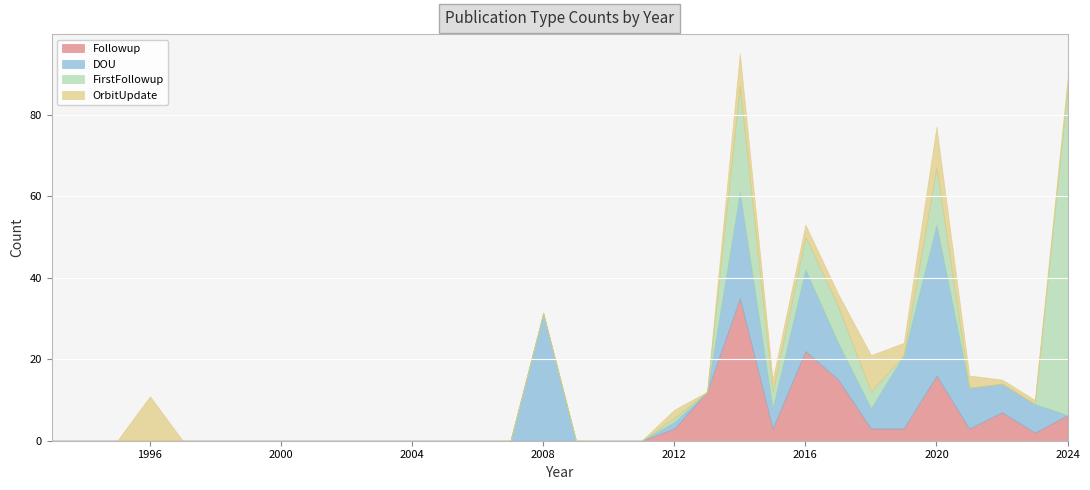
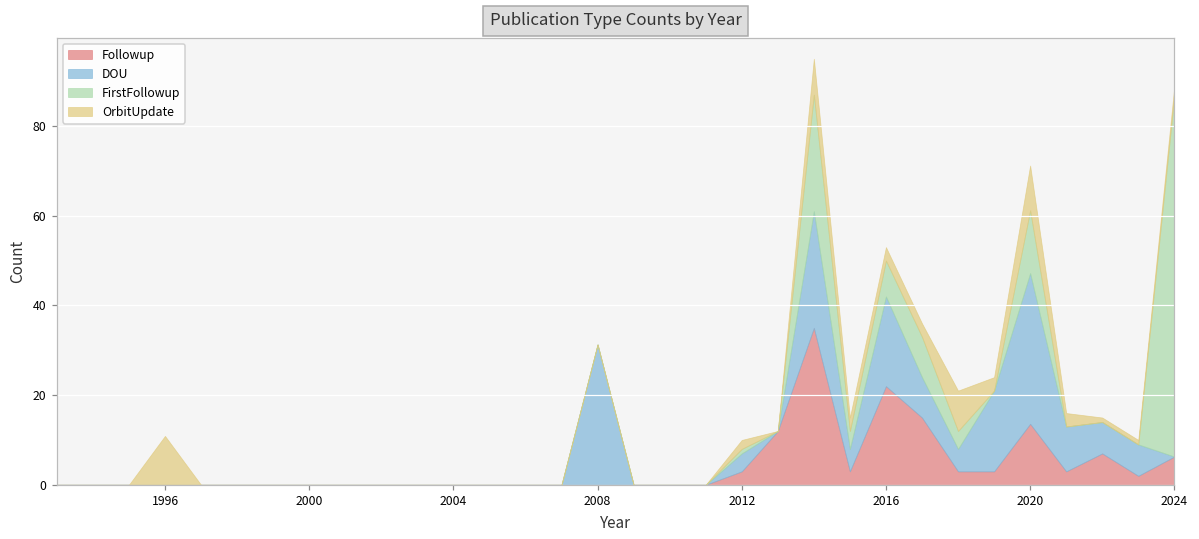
  {
    "Followup": {
      "2008": 0,
      "2012": 3,
      "2016": 22,
-     "2020": 16
+     "2020": 14
    },
    "DOU": {
-     "2012": 2,
+     "2012": 4,
      "2016": 20,
-     "2020": 37
+     "2020": 34
    },
    "FirstFollowup": {
      "2012": 1,
      "2016": 8,
      "2020": 14,
      "2024": 81
    },
    "OrbitUpdate": {
      "1996": 11,
      "2012": 2,
      "2016": 3,
      "2020": 10,
      "2024": 2
    }
  }
